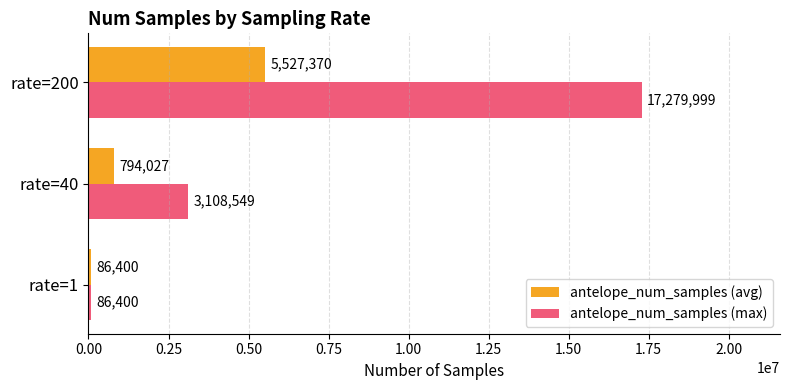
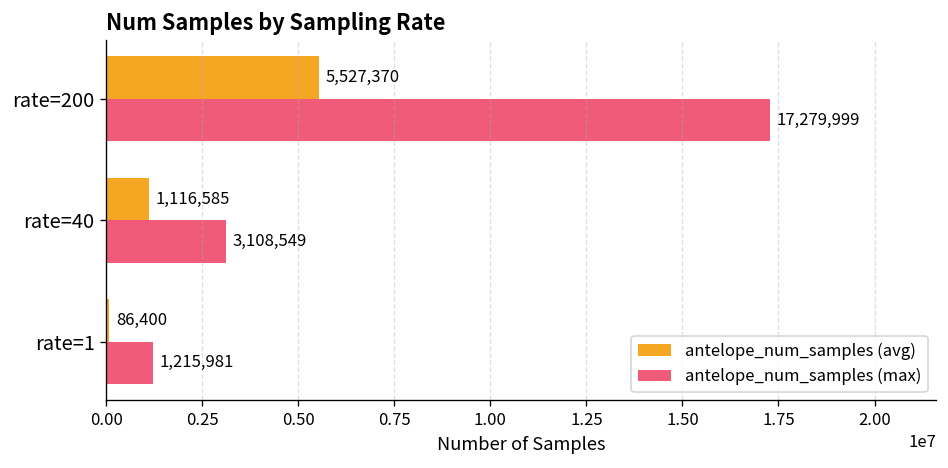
  {
    "antelope_num_samples (avg)": {
      "rate=200": "5,527,370",
-     "rate=40": "794,027",
+     "rate=40": "1,116,585",
      "rate=1": "86,400"
    },
    "antelope_num_samples (max)": {
      "rate=200": "17,279,999",
      "rate=40": "3,108,549",
-     "rate=1": "86,400"
+     "rate=1": "1,215,981"
    }
  }
